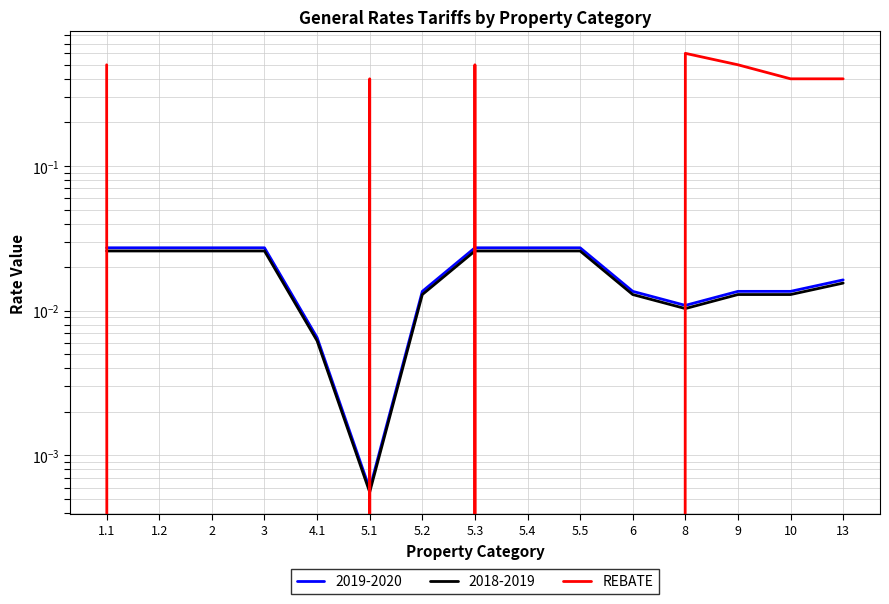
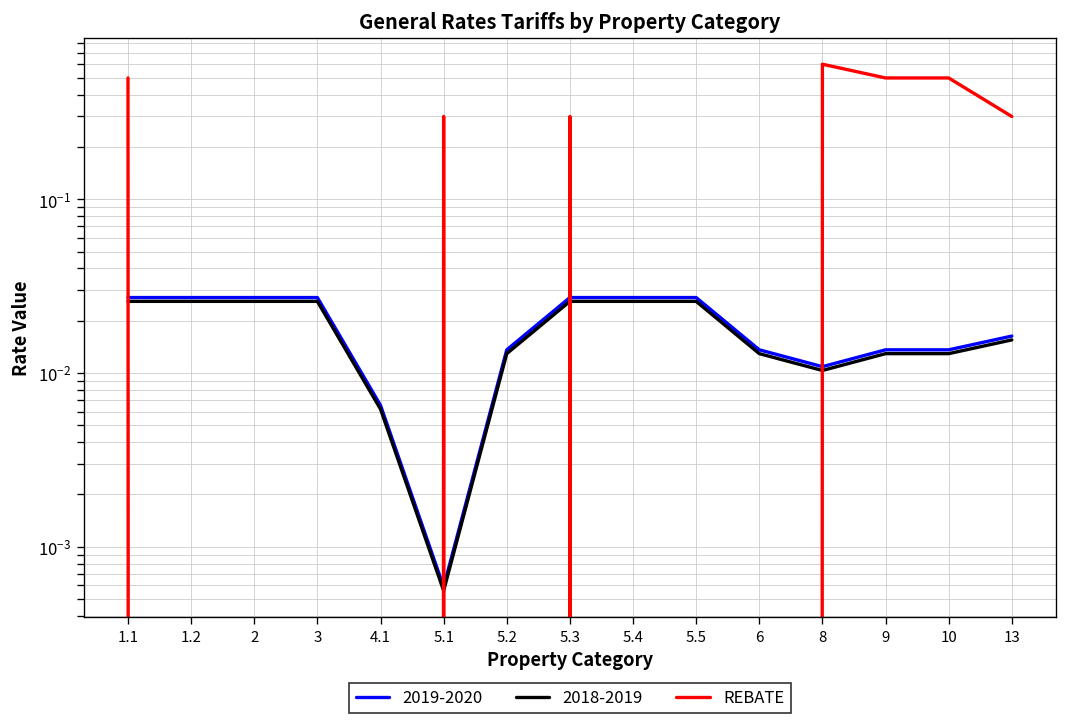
  {
    "2019-2020": {
      "1.1": 0.027,
      "1.2": 0.027,
      "2": 0.027,
      "3": 0.027,
      "4.1": 0.007,
      "5.1": 0.00059,
      "5.2": 0.014,
      "5.3": 0.027,
      "5.4": 0.027,
      "5.5": 0.027,
      "6": 0.014,
      "8": 0.011,
      "9": 0.014,
      "10": 0.014,
      "13": 0.016
    },
    "2018-2019": {
      "1.1": 0.026,
      "1.2": 0.026,
      "2": 0.026,
      "3": 0.026,
      "4.1": 0.0062,
      "5.1": 0.00056,
      "5.2": 0.013,
      "5.3": 0.026,
      "5.4": 0.026,
      "5.5": 0.026,
      "6": 0.013,
      "8": 0.010,
      "9": 0.013,
      "10": 0.013,
      "13": 0.016
    },
    "REBATE": {
      "1.1": 0.5,
-     "5.1": 0.4,
-     "5.3": 0.5,
+     "5.1": 0.3,
+     "5.3": 0.3,
      "8": 0.6,
      "9": 0.5,
-     "10": 0.4,
-     "13": 0.4
+     "10": 0.5,
+     "13": 0.3
    }
  }
